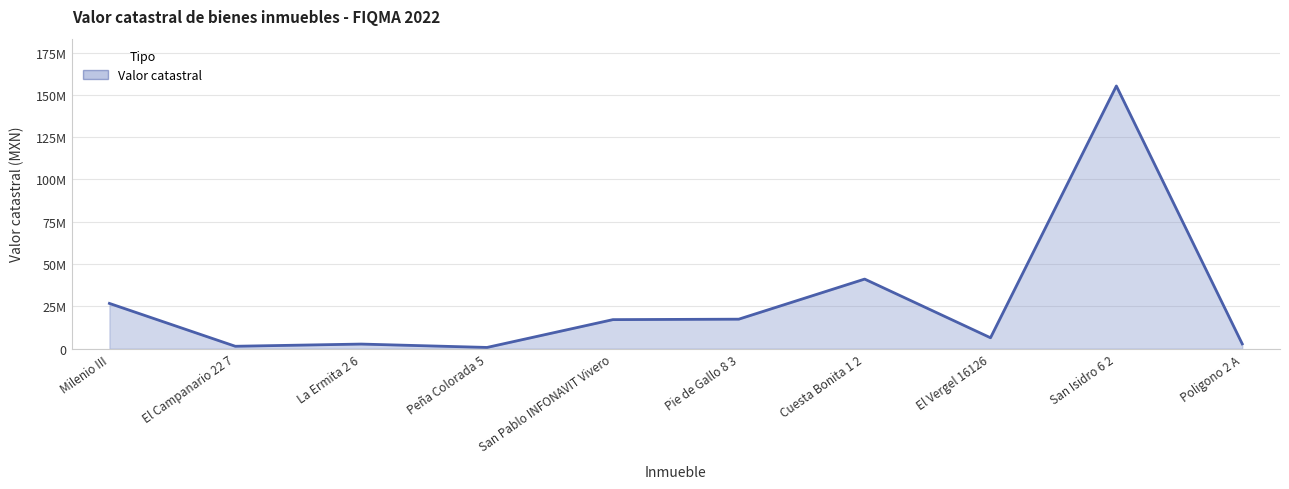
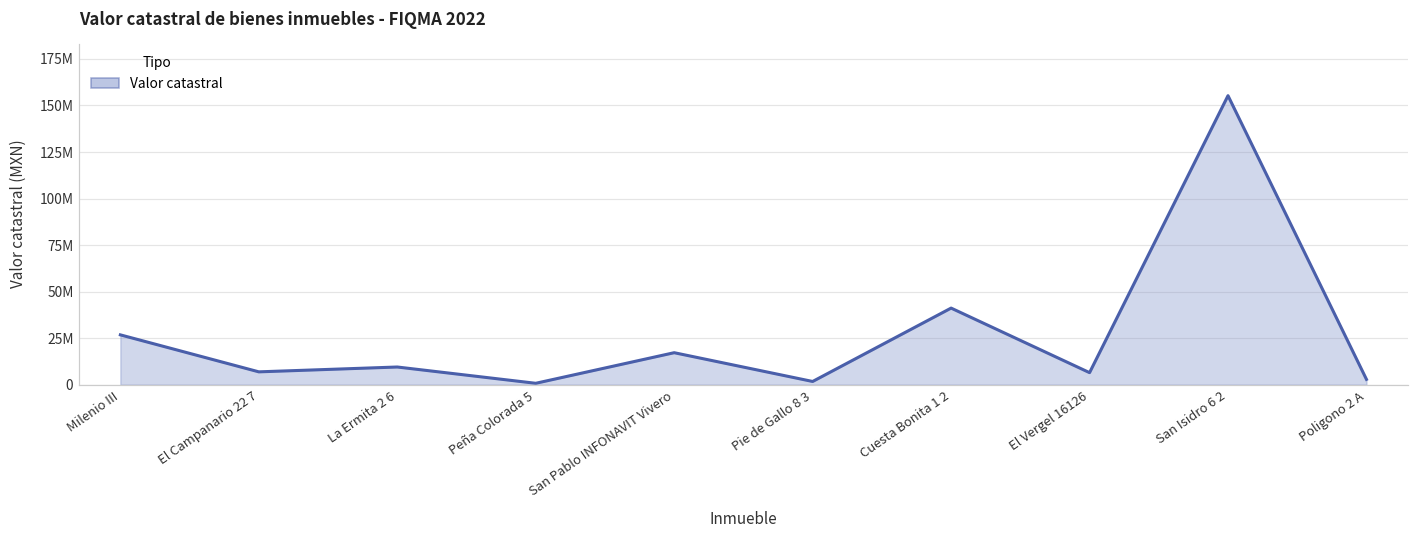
  {
    "Milenio III": 27000000,
-   "El Campanario 22 7": 1000000,
-   "La Ermita 2 6": 3000000,
+   "El Campanario 22 7": 7000000,
+   "La Ermita 2 6": 10000000,
    "Peña Colorada 5": 1000000,
    "San Pablo INFONAVIT Vivero": 17000000,
-   "Pie de Gallo 8 3": 17000000,
+   "Pie de Gallo 8 3": 2000000,
    "Cuesta Bonita 1 2": 41000000,
    "El Vergel 16126": 6000000,
    "San Isidro 6 2": 155000000,
    "Poligono 2 A": 3000000
  }
